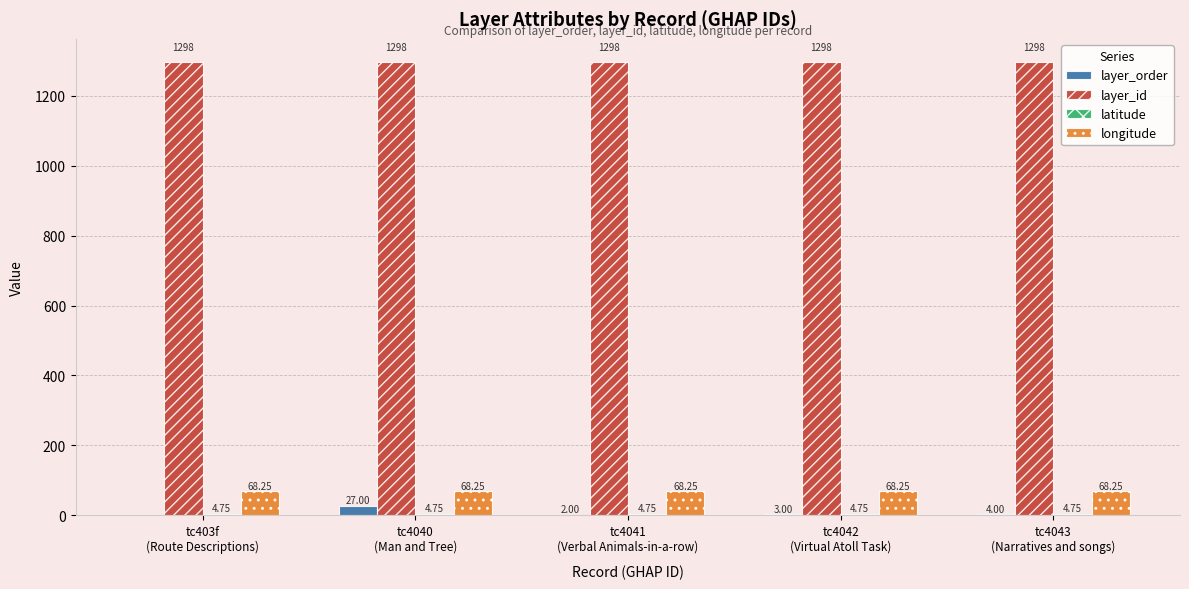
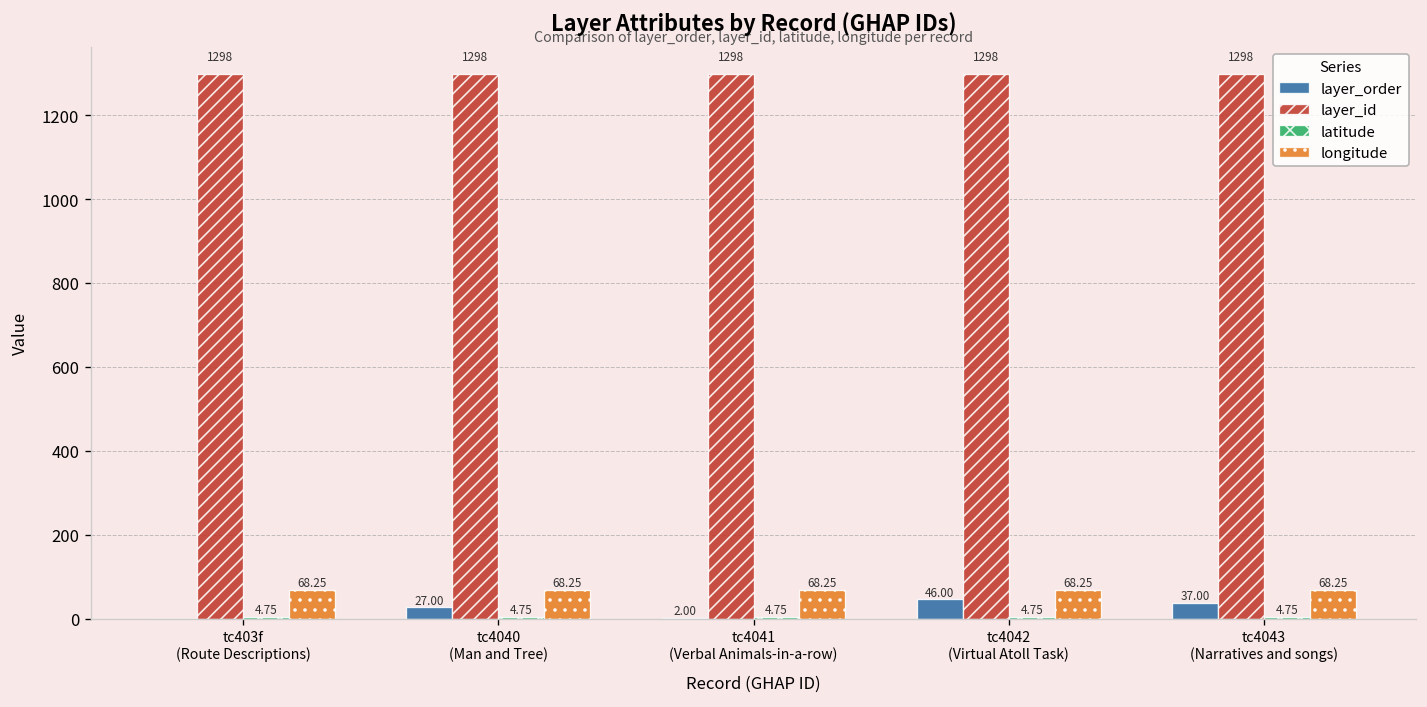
  {
    "layer_order": {
      "tc4040 (Man and Tree)": 27.00,
      "tc4041 (Verbal Animals-in-a-row)": 2.00,
-     "tc4042 (Virtual Atoll Task)": 3.00,
-     "tc4043 (Narratives and songs)": 4.00
+     "tc4042 (Virtual Atoll Task)": 46.00,
+     "tc4043 (Narratives and songs)": 37.00
    },
    "layer_id": {
      "tc403f (Route Descriptions)": 1298,
      "tc4040 (Man and Tree)": 1298,
      "tc4041 (Verbal Animals-in-a-row)": 1298,
      "tc4042 (Virtual Atoll Task)": 1298,
      "tc4043 (Narratives and songs)": 1298
    },
    "latitude": {
      "tc403f (Route Descriptions)": 4.75,
      "tc4040 (Man and Tree)": 4.75,
      "tc4041 (Verbal Animals-in-a-row)": 4.75,
      "tc4042 (Virtual Atoll Task)": 4.75,
      "tc4043 (Narratives and songs)": 4.75
    },
    "longitude": {
      "tc403f (Route Descriptions)": 68.25,
      "tc4040 (Man and Tree)": 68.25,
      "tc4041 (Verbal Animals-in-a-row)": 68.25,
      "tc4042 (Virtual Atoll Task)": 68.25,
      "tc4043 (Narratives and songs)": 68.25
    }
  }
